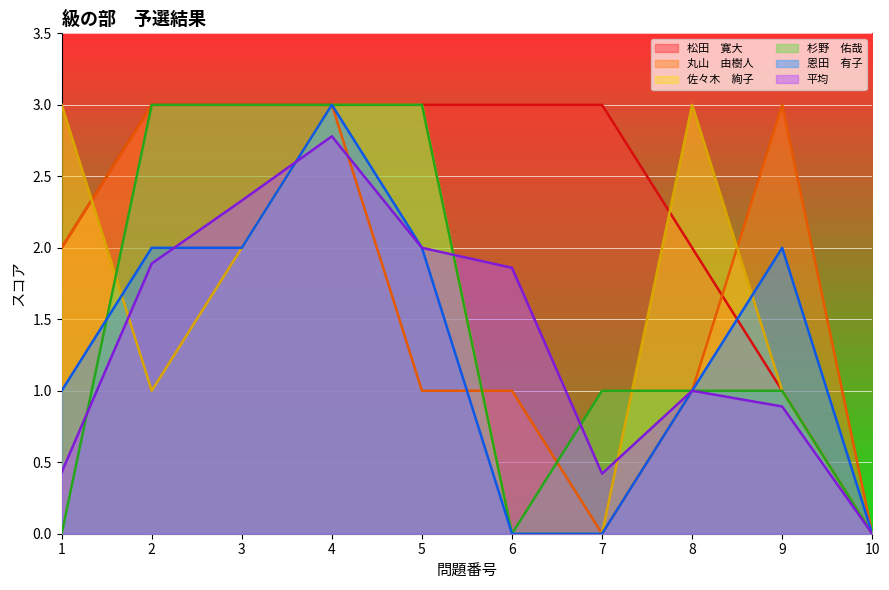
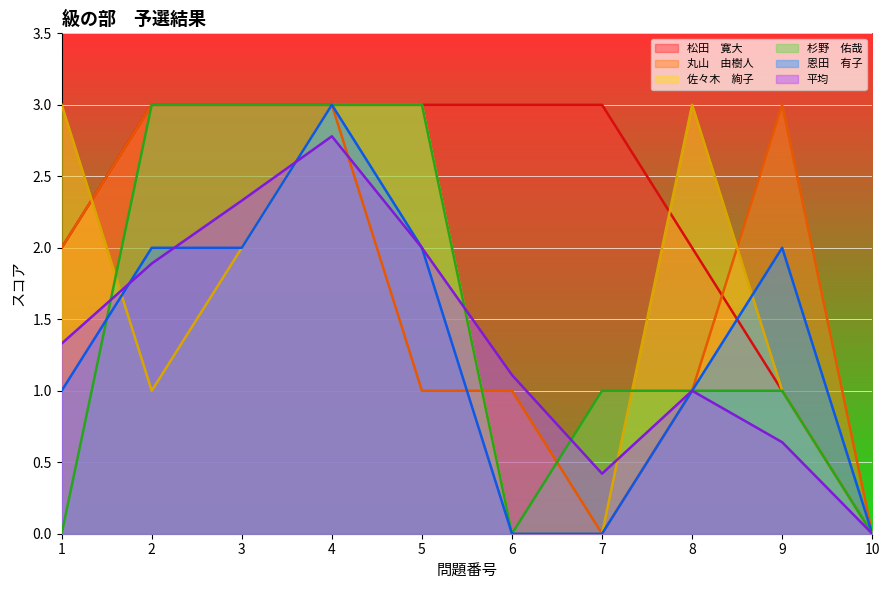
  {
    "佐々木 絢子": {
      "1": 3.00,
      "2": 1.00,
      "8": 3.00
    },
    "杉野 佑哉": {
      "1": 0.00,
      "7": 1.00
    },
    "恩田 有子": {
      "1": 1.00,
      "2": 2.00,
      "9": 2.00
    },
    "平均": {
-     "1": 0.43,
+     "1": 1.33,
      "2": 1.89,
      "3": 2.33,
      "4": 2.78,
-     "6": 1.86,
+     "6": 1.11,
      "7": 0.42,
-     "9": 0.89
+     "9": 0.64
    }
  }
